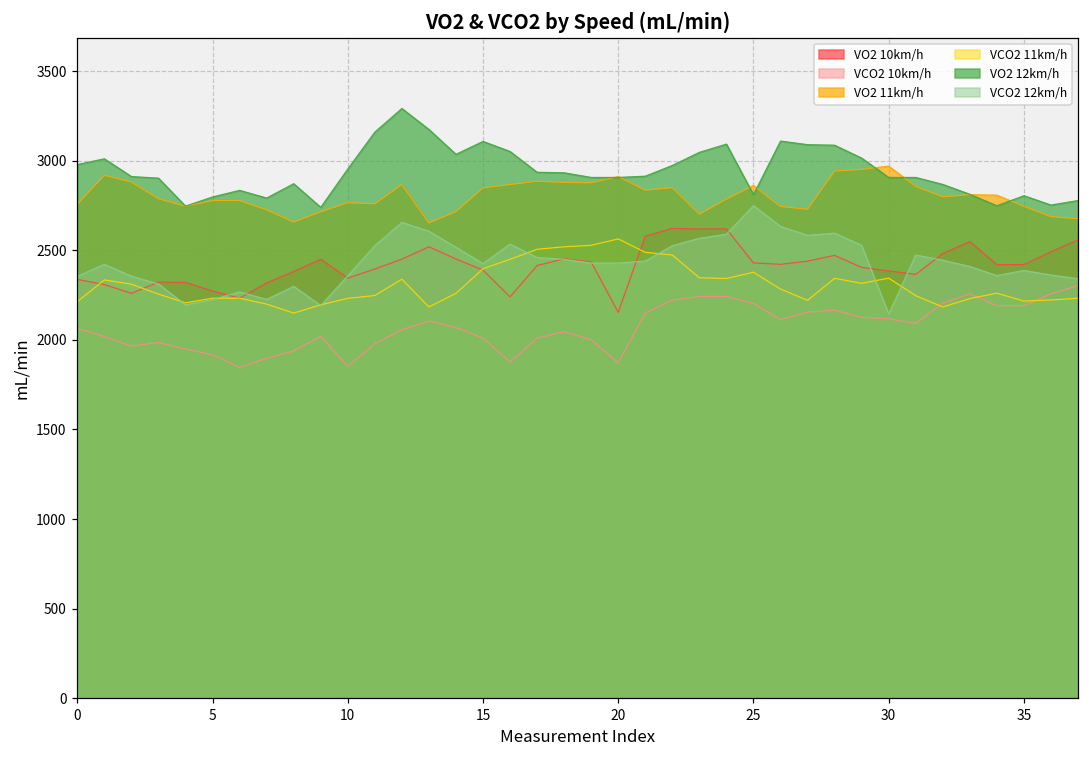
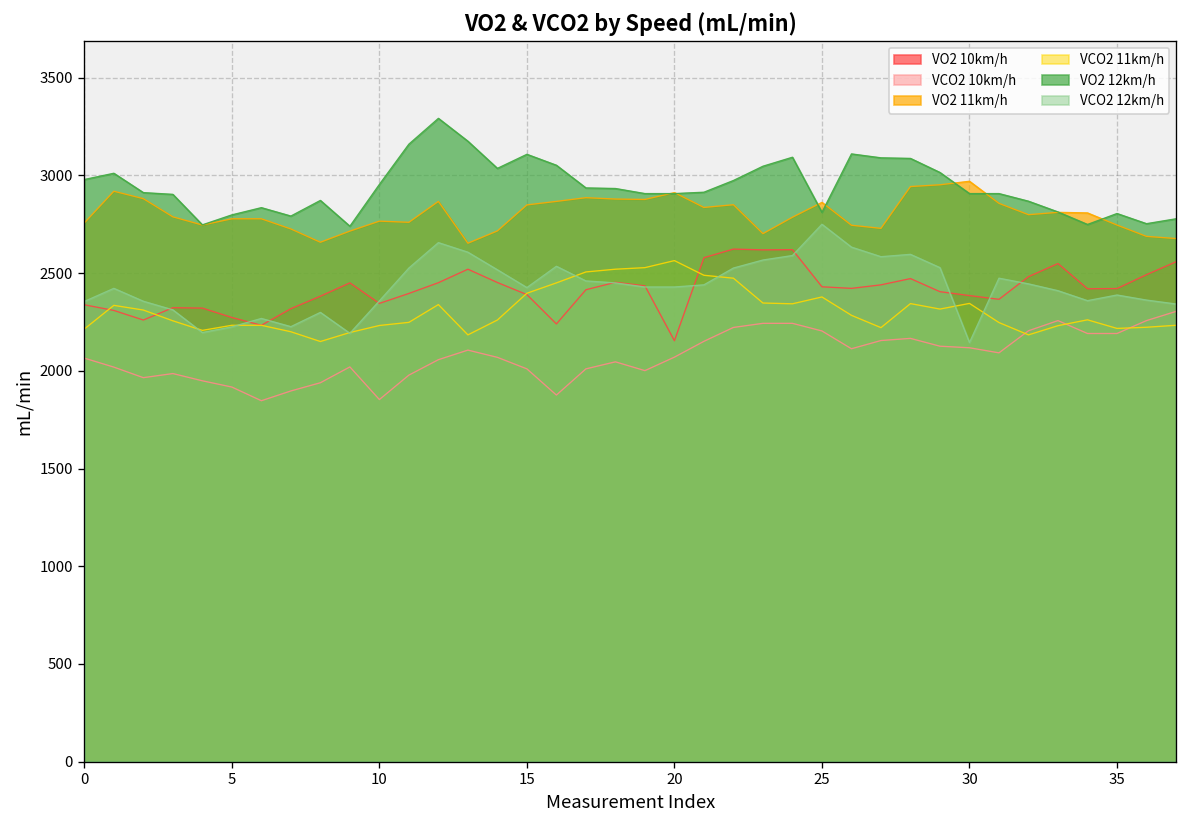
  {
    "VO2 10km/h": {
      "0": 2340,
      "5": 2270,
      "20": 2150,
      "25": 2430,
      "30": 2390,
      "35": 2420
    },
    "VCO2 10km/h": {
      "0": 2070,
      "5": 1920,
      "10": 1850,
      "15": 2010,
-     "20": 1870,
+     "20": 2070,
      "25": 2200,
      "30": 2120,
      "35": 2190
    },
    "VO2 12km/h": {
      "0": 2980,
      "5": 2800,
      "10": 2950,
      "15": 3110,
      "25": 2810,
      "30": 2910,
      "35": 2810
    },
    "VCO2 12km/h": {
      "0": 2360,
      "15": 2430,
      "20": 2430,
      "25": 2750,
      "30": 2150,
      "35": 2390
    }
  }
